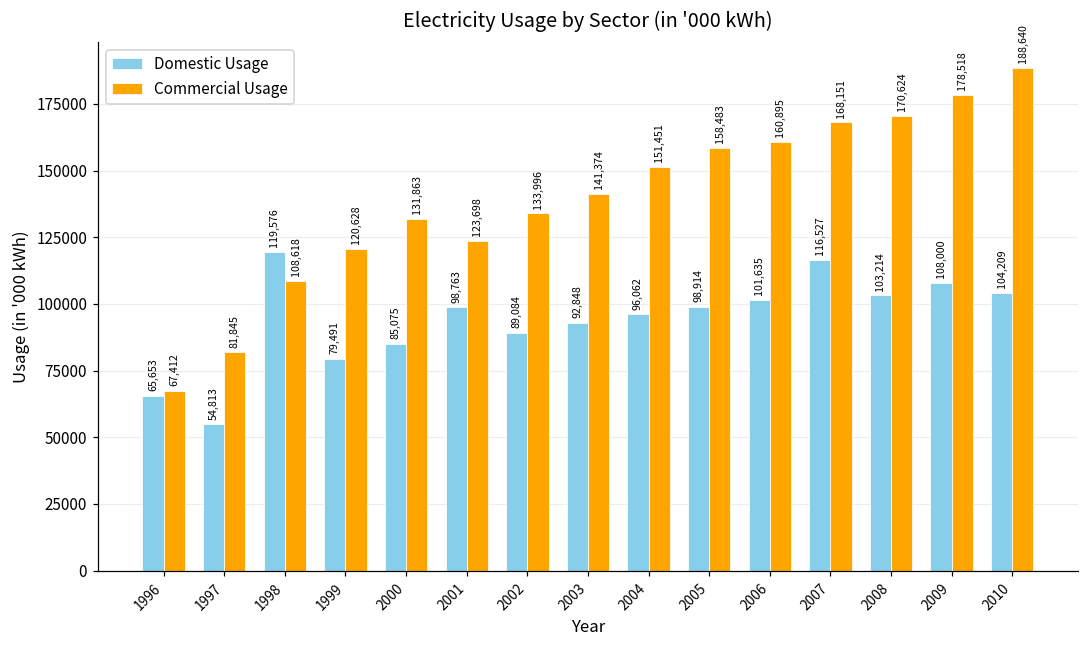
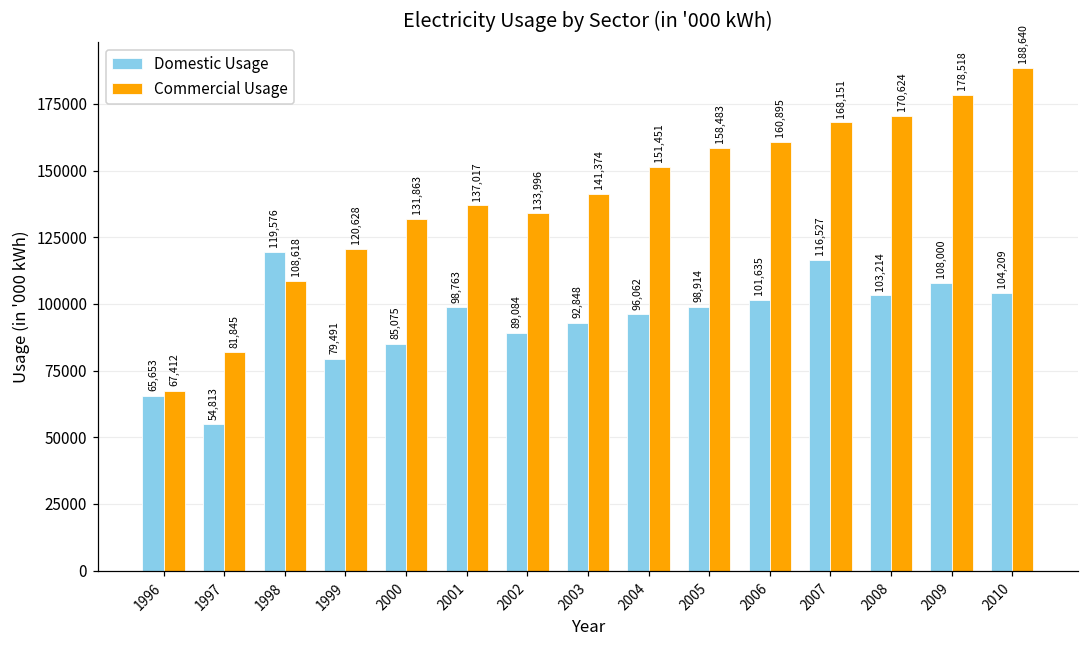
  {
    "Domestic Usage": {
      "1996": "65,653",
      "1997": "54,813",
      "1998": "119,576",
      "1999": "79,491",
      "2000": "85,075",
      "2001": "98,763",
      "2002": "89,084",
      "2003": "92,848",
      "2004": "96,062",
      "2005": "98,914",
      "2006": "101,635",
      "2007": "116,527",
      "2008": "103,214",
      "2009": "108,000",
      "2010": "104,209"
    },
    "Commercial Usage": {
      "1996": "67,412",
      "1997": "81,845",
      "1998": "108,618",
      "1999": "120,628",
      "2000": "131,863",
-     "2001": "123,698",
+     "2001": "137,017",
      "2002": "133,996",
      "2003": "141,374",
      "2004": "151,451",
      "2005": "158,483",
      "2006": "160,895",
      "2007": "168,151",
      "2008": "170,624",
      "2009": "178,518",
      "2010": "188,640"
    }
  }
